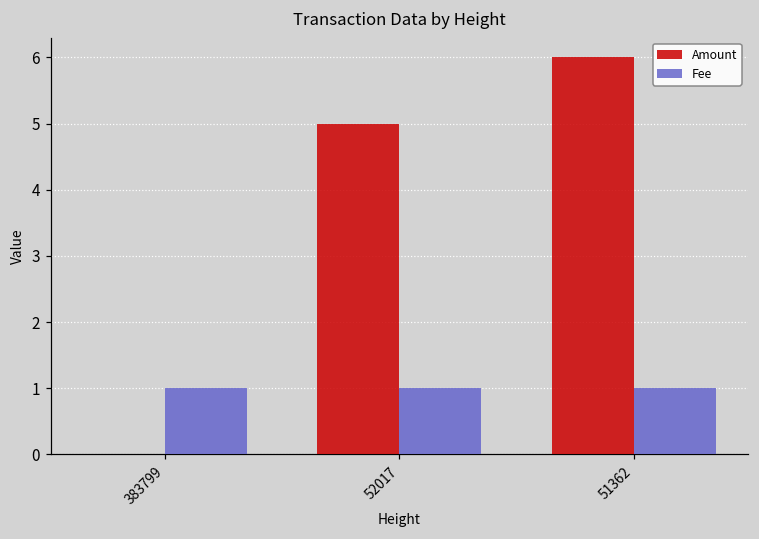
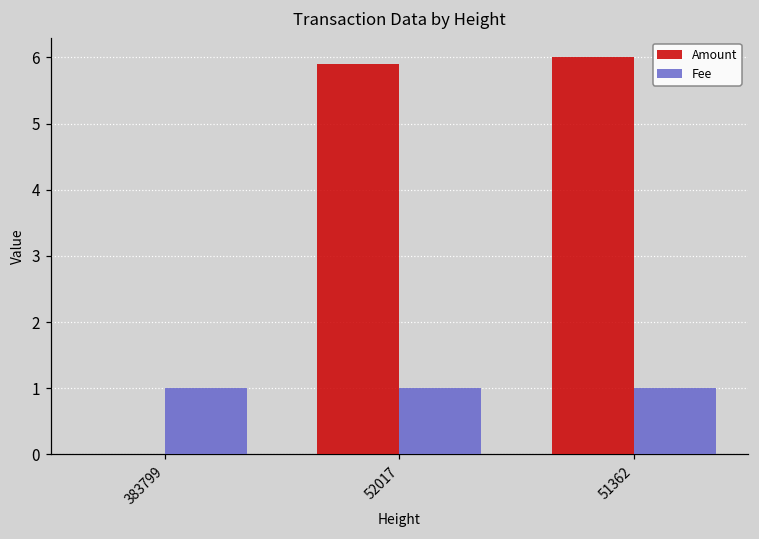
  {
    "Amount": {
      "383799": 0.0,
-     "52017": 5.0,
+     "52017": 5.9,
      "51362": 6.0
    },
    "Fee": {
      "383799": 1.0,
      "52017": 1.0,
      "51362": 1.0
    }
  }
